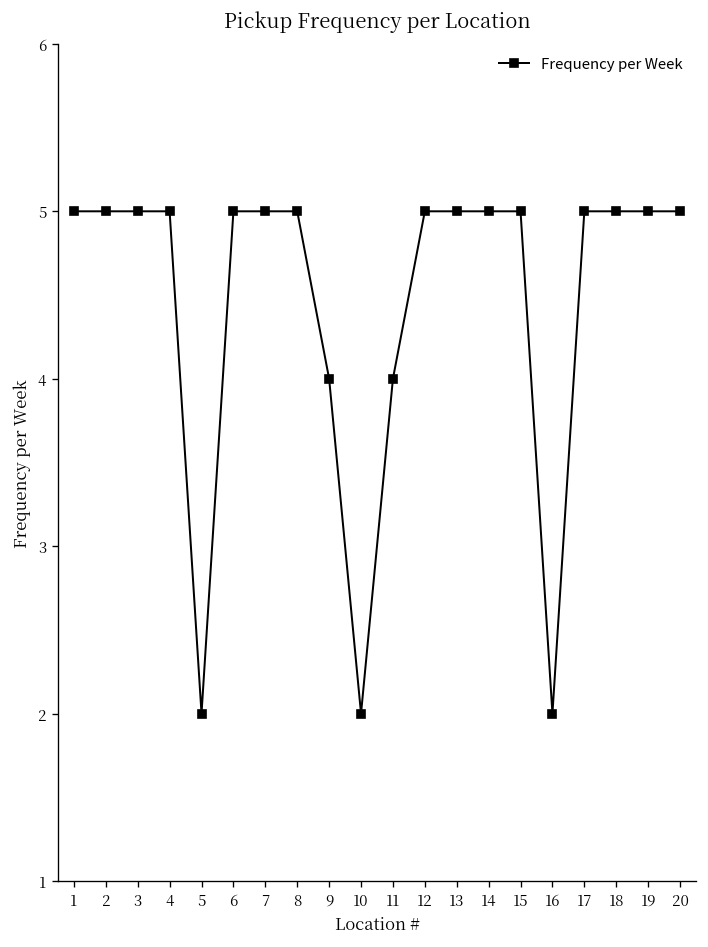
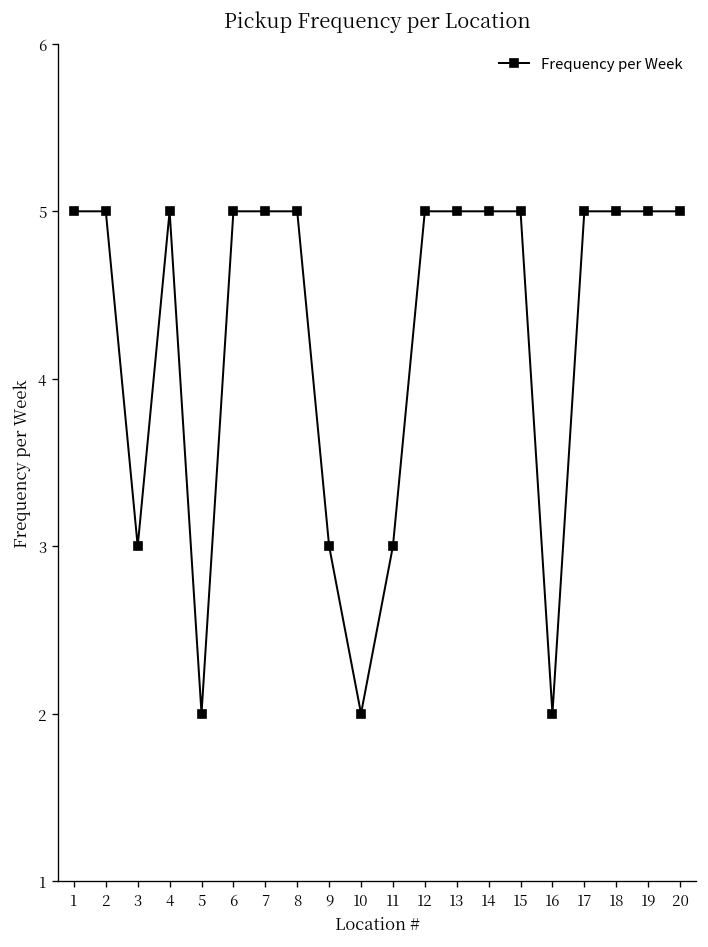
  {
    "1": 5,
    "2": 5,
-   "3": 5,
+   "3": 3,
    "4": 5,
    "5": 2,
    "6": 5,
    "7": 5,
    "8": 5,
-   "9": 4,
+   "9": 3,
    "10": 2,
-   "11": 4,
+   "11": 3,
    "12": 5,
    "13": 5,
    "14": 5,
    "15": 5,
    "16": 2,
    "17": 5,
    "18": 5,
    "19": 5,
    "20": 5
  }
